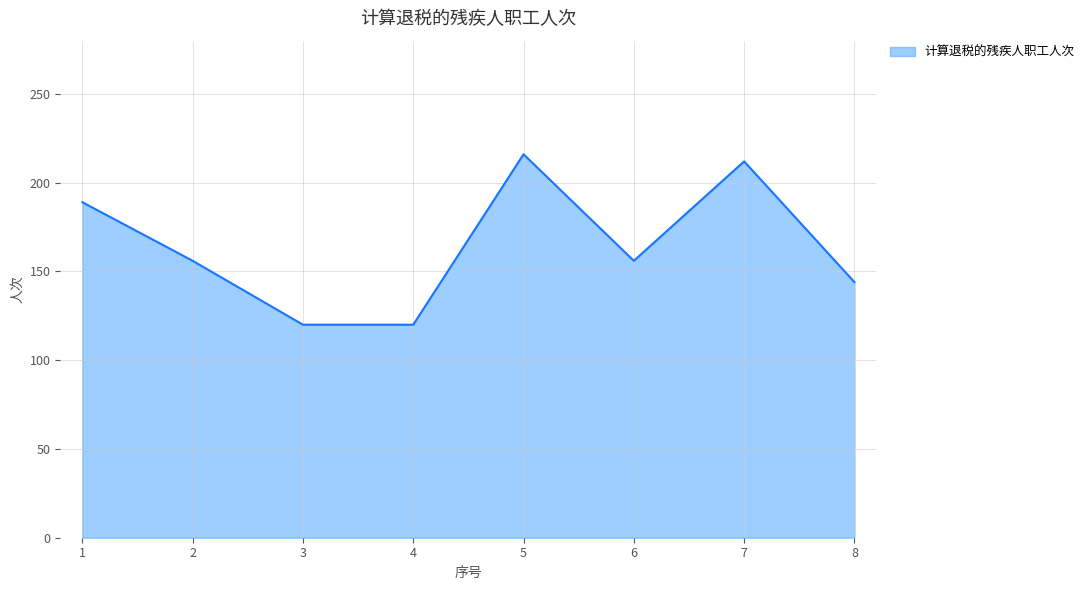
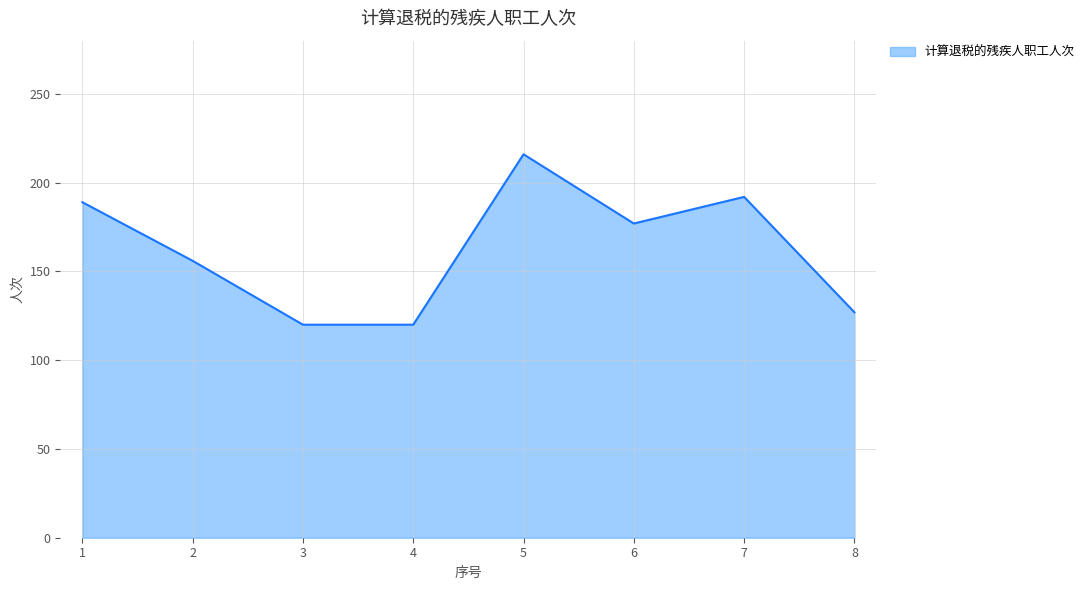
  {
    "1": 189,
    "2": 156,
    "3": 120,
    "4": 120,
    "5": 216,
-   "6": 156,
-   "7": 212,
-   "8": 144
+   "6": 177,
+   "7": 192,
+   "8": 127
  }
